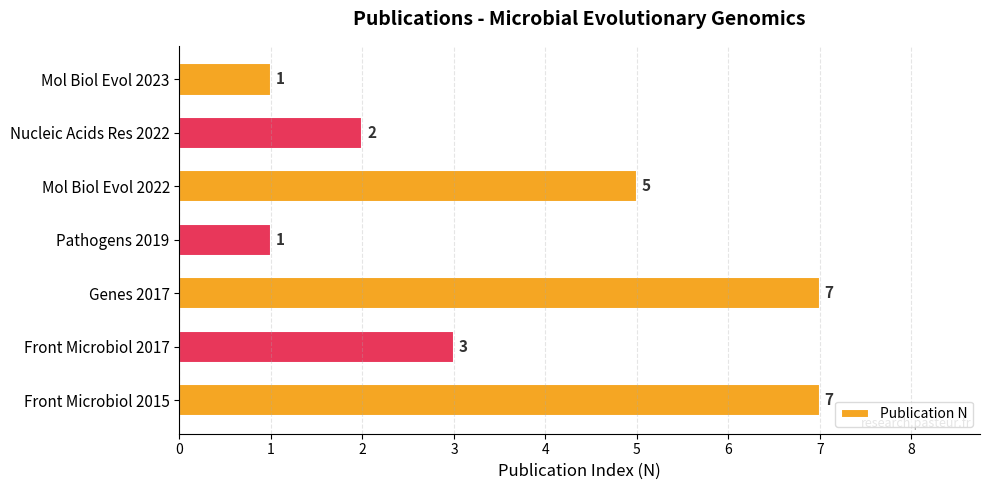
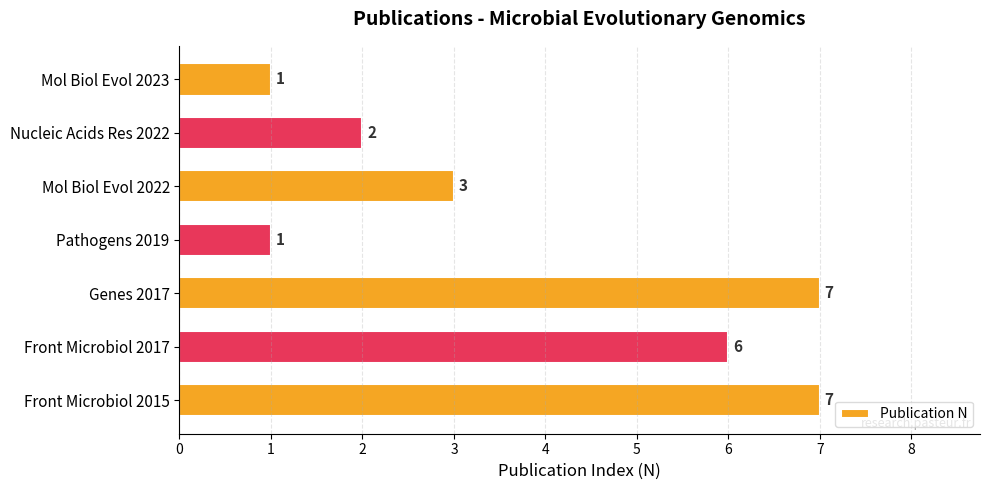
  {
    "Mol Biol Evol 2023": 1,
    "Nucleic Acids Res 2022": 2,
-   "Mol Biol Evol 2022": 5,
+   "Mol Biol Evol 2022": 3,
    "Pathogens 2019": 1,
    "Genes 2017": 7,
-   "Front Microbiol 2017": 3,
+   "Front Microbiol 2017": 6,
    "Front Microbiol 2015": 7
  }
